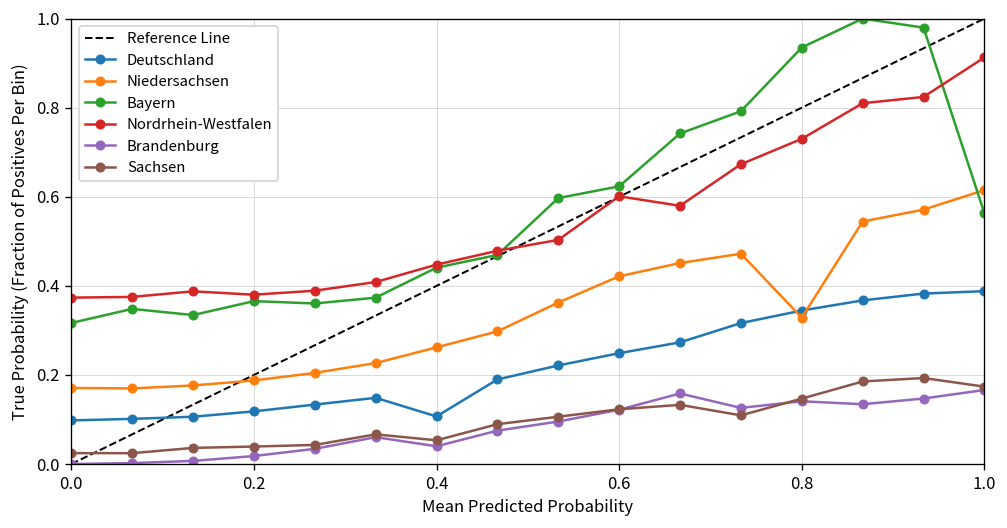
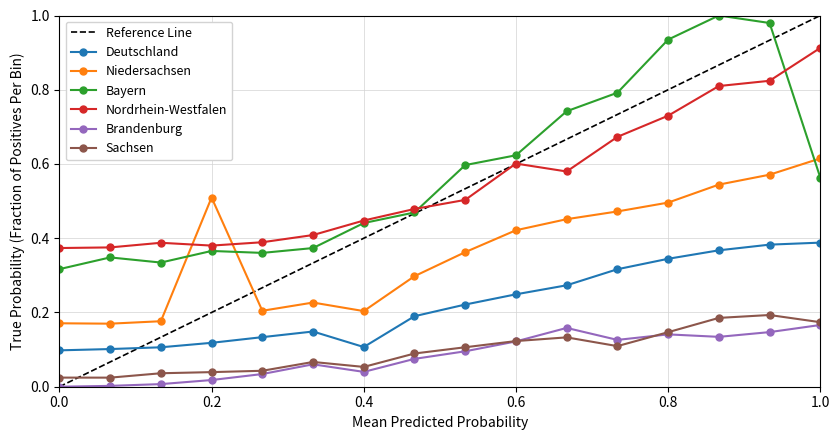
  {
    "Reference Line": {
      "1.0": 1.00
    },
    "Deutschland": {
      "0.0": 0.10,
      "0.2": 0.12,
      "0.4": 0.11,
      "0.6": 0.25,
      "0.8": 0.34,
      "1.0": 0.39
    },
    "Niedersachsen": {
      "0.0": 0.17,
-     "0.2": 0.19,
-     "0.4": 0.26,
+     "0.2": 0.51,
+     "0.4": 0.20,
      "0.6": 0.42,
-     "0.8": 0.33,
+     "0.8": 0.50,
      "1.0": 0.62
    },
    "Bayern": {
      "0.0": 0.32,
      "0.2": 0.37,
      "0.6": 0.62,
      "0.8": 0.94,
      "1.0": 0.56
    },
    "Nordrhein-Westfalen": {
      "0.0": 0.37,
      "0.2": 0.38,
      "0.6": 0.60,
      "0.8": 0.73,
      "1.0": 0.91
    },
    "Brandenburg": {
      "0.2": 0.02,
      "0.4": 0.04,
      "1.0": 0.17
    },
    "Sachsen": {
      "0.0": 0.02,
      "0.2": 0.04,
      "0.4": 0.05,
      "1.0": 0.17
    }
  }
